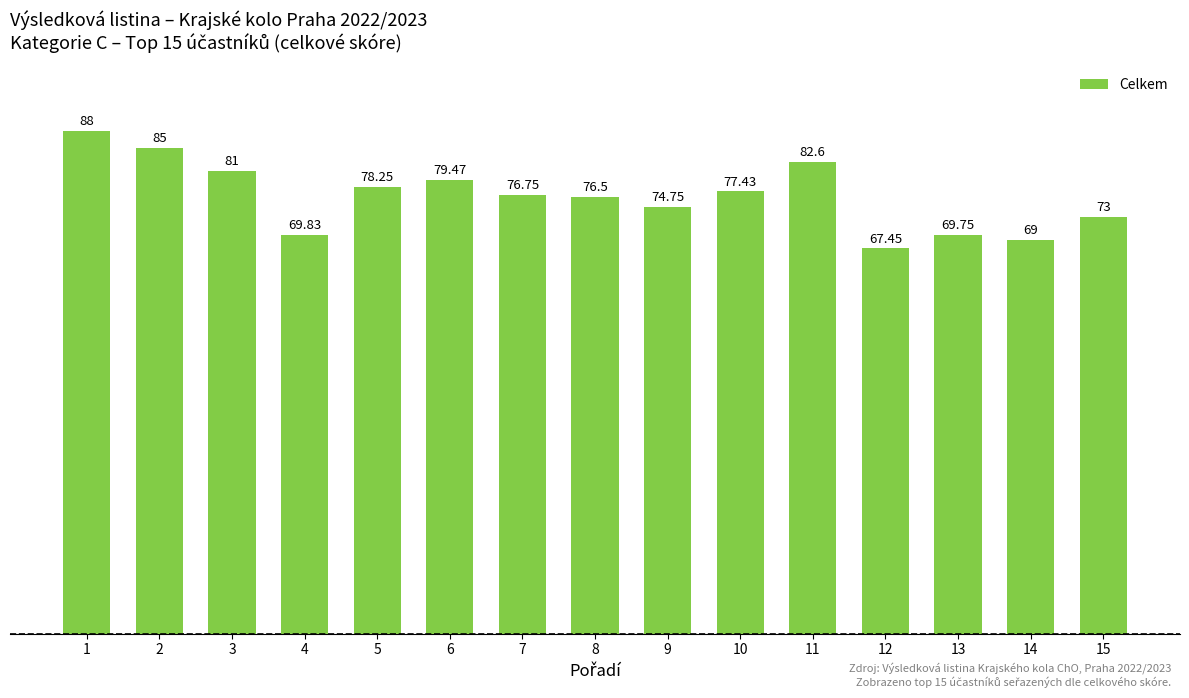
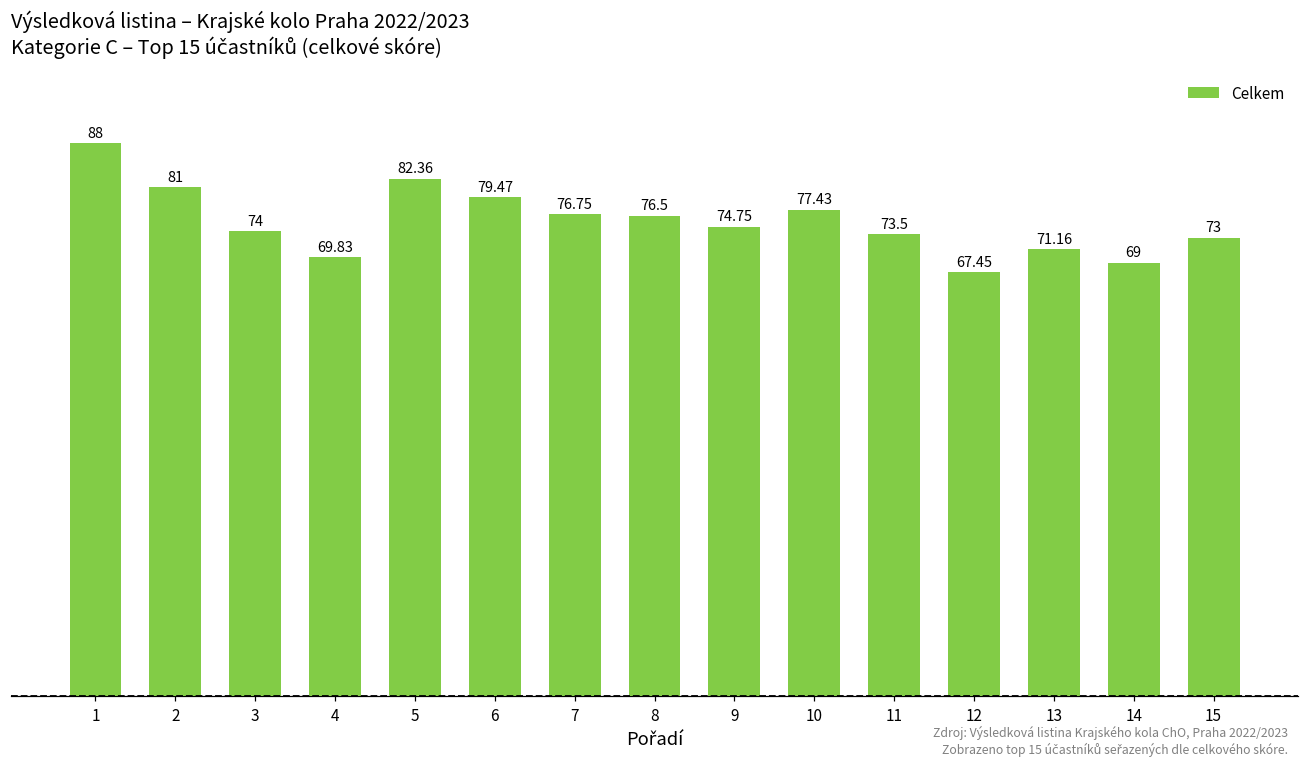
  {
    "1": 88,
-   "2": 85,
-   "3": 81,
+   "2": 81,
+   "3": 74,
    "4": 69.83,
-   "5": 78.25,
+   "5": 82.36,
    "6": 79.47,
    "7": 76.75,
    "8": 76.5,
    "9": 74.75,
    "10": 77.43,
-   "11": 82.6,
+   "11": 73.5,
    "12": 67.45,
-   "13": 69.75,
+   "13": 71.16,
    "14": 69,
    "15": 73
  }
